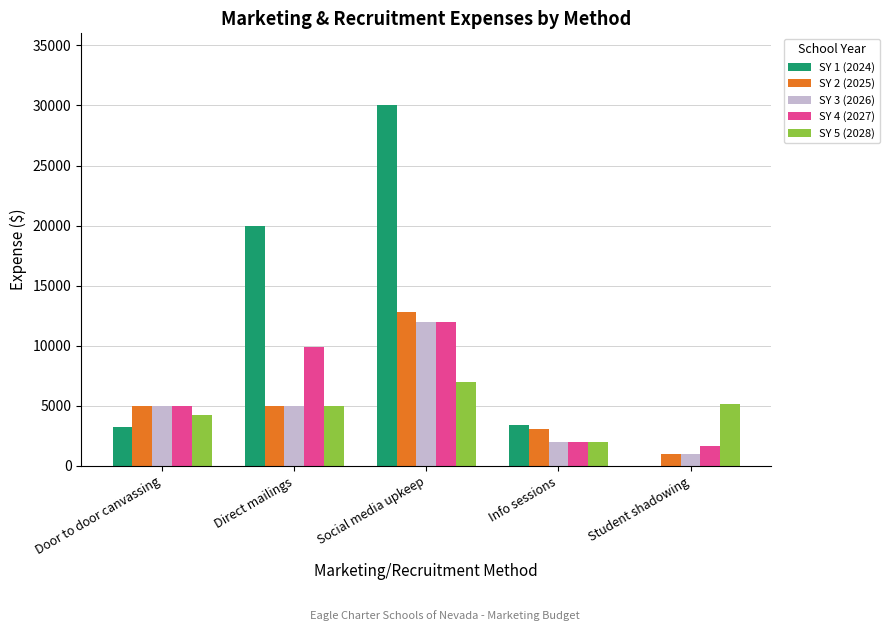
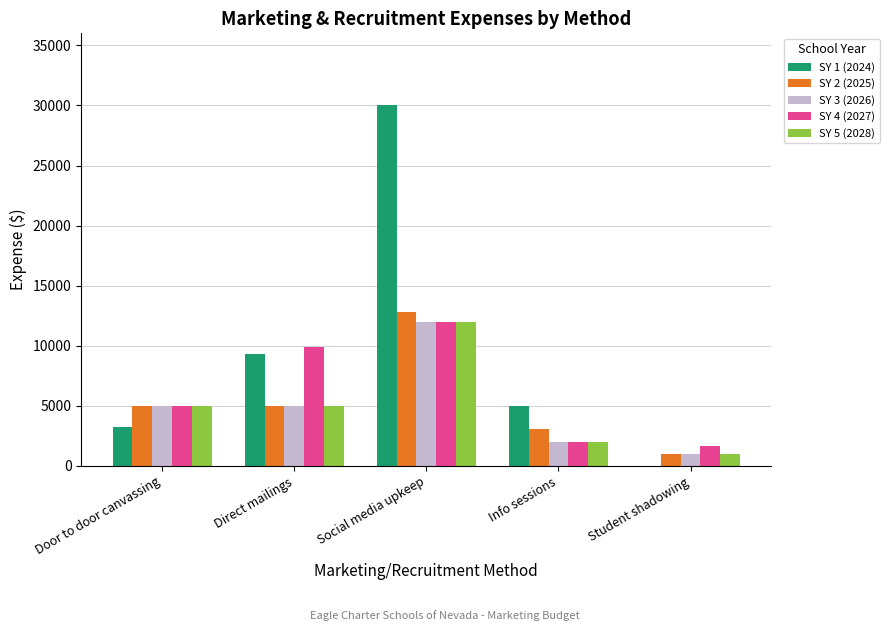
  {
    "SY 1 (2024)": {
      "Door to door canvassing": 3300,
-     "Direct mailings": 20000,
+     "Direct mailings": 9300,
      "Social media upkeep": 30000,
-     "Info sessions": 3400,
+     "Info sessions": 5000,
      "Student shadowing": 0
    },
    "SY 2 (2025)": {
      "Door to door canvassing": 5000,
      "Direct mailings": 5000,
      "Social media upkeep": 12800,
      "Info sessions": 3000,
      "Student shadowing": 1000
    },
    "SY 3 (2026)": {
      "Door to door canvassing": 5000,
      "Direct mailings": 5000,
      "Social media upkeep": 12000,
      "Info sessions": 2000,
      "Student shadowing": 1000
    },
    "SY 4 (2027)": {
      "Door to door canvassing": 5000,
      "Direct mailings": 9900,
      "Social media upkeep": 12000,
      "Info sessions": 2000,
      "Student shadowing": 1700
    },
    "SY 5 (2028)": {
-     "Door to door canvassing": 4300,
+     "Door to door canvassing": 5000,
      "Direct mailings": 5000,
-     "Social media upkeep": 7000,
+     "Social media upkeep": 12000,
      "Info sessions": 2000,
-     "Student shadowing": 5100
+     "Student shadowing": 1000
    }
  }
